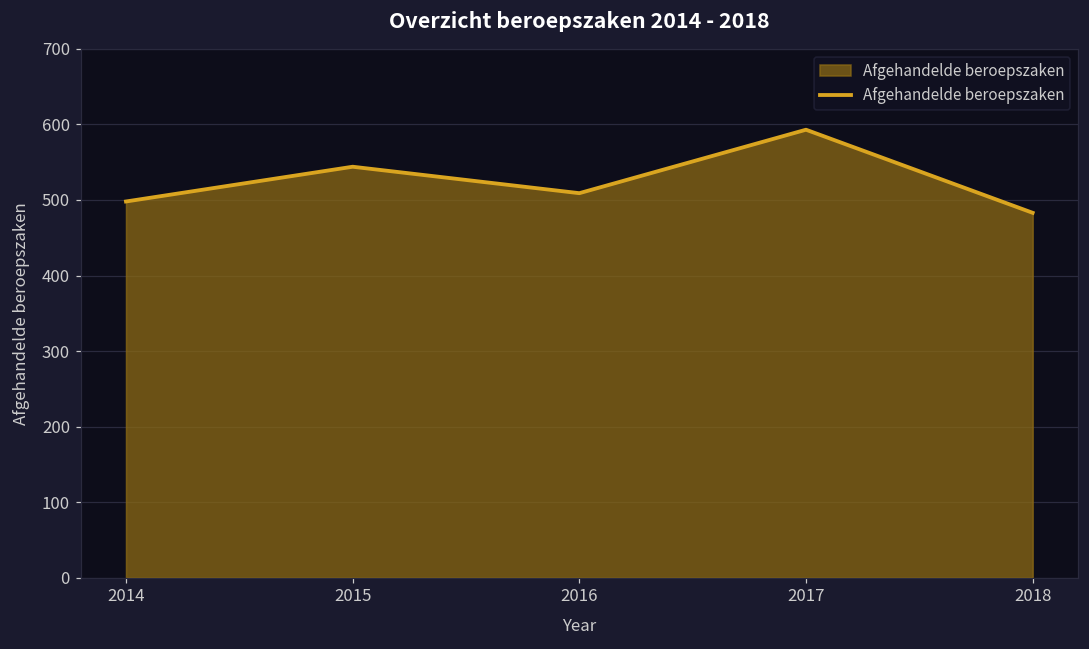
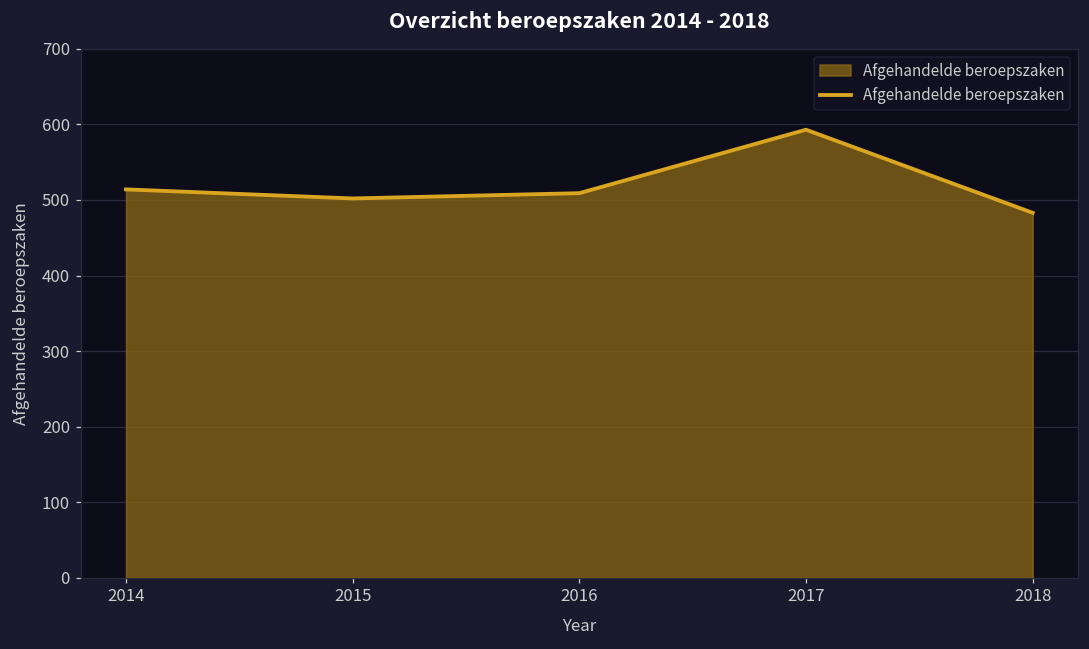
  {
-   "2014": 500,
-   "2015": 540,
+   "2014": 510,
+   "2015": 500,
    "2016": 510,
    "2017": 590,
    "2018": 480
  }
